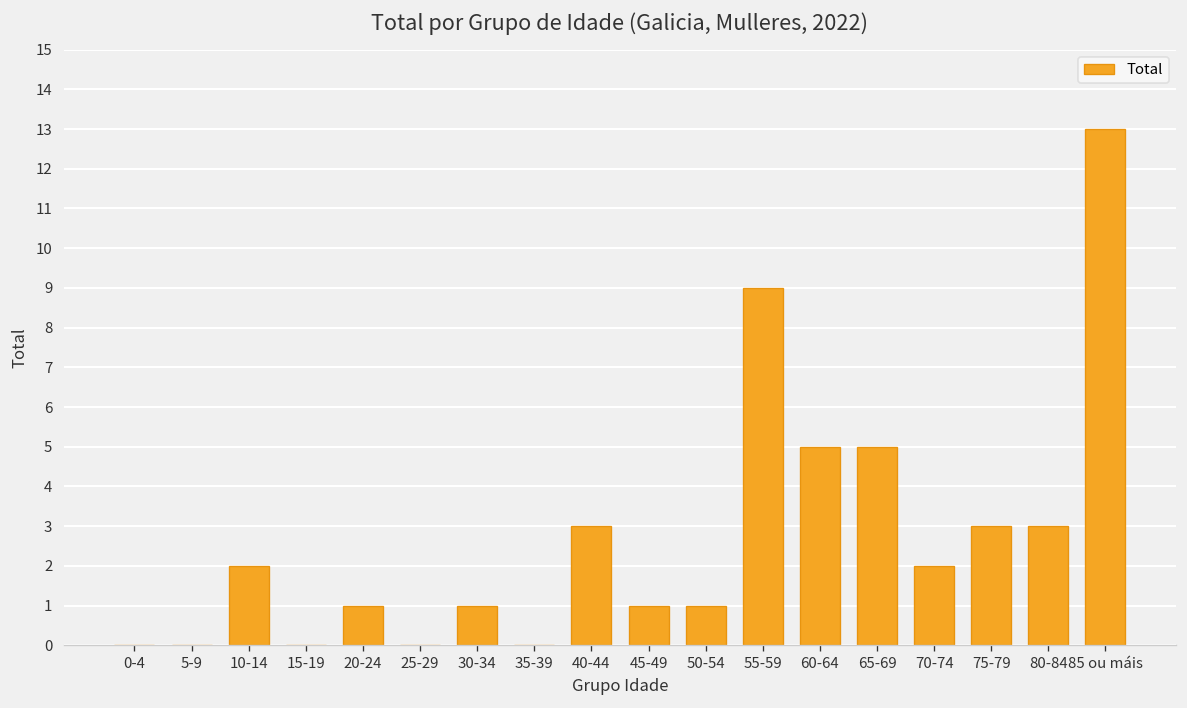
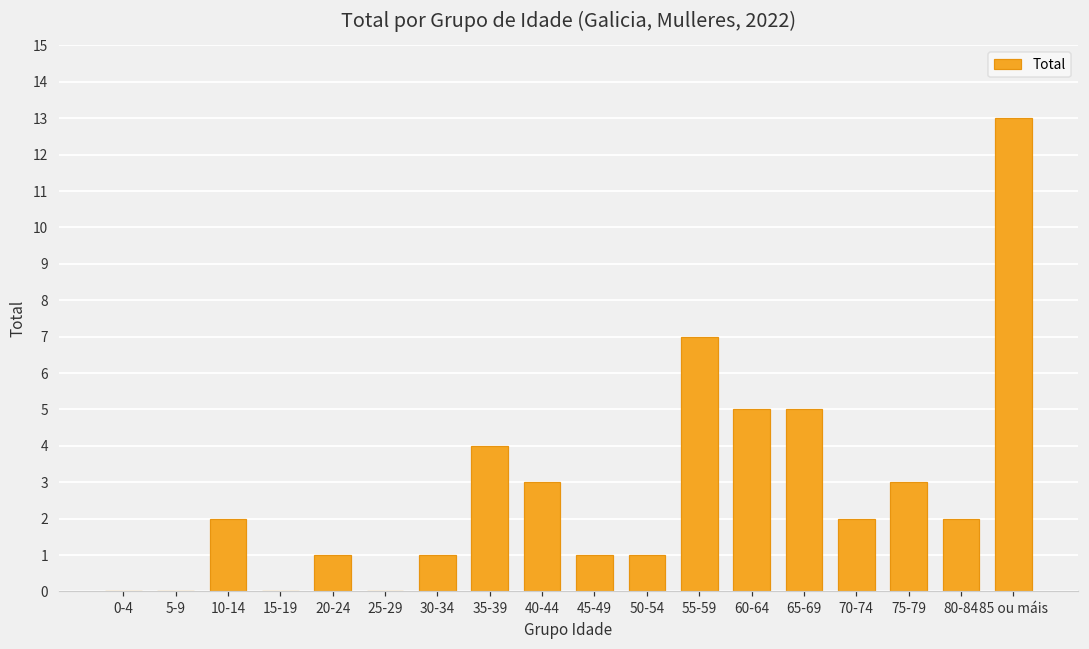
  {
    "0-4": 0,
    "5-9": 0,
    "10-14": 2,
    "15-19": 0,
    "20-24": 1,
    "25-29": 0,
    "30-34": 1,
-   "35-39": 0,
+   "35-39": 4,
    "40-44": 3,
    "45-49": 1,
    "50-54": 1,
-   "55-59": 9,
+   "55-59": 7,
    "60-64": 5,
    "65-69": 5,
    "70-74": 2,
    "75-79": 3,
-   "80-84": 3,
+   "80-84": 2,
    "85 ou máis": 13
  }
